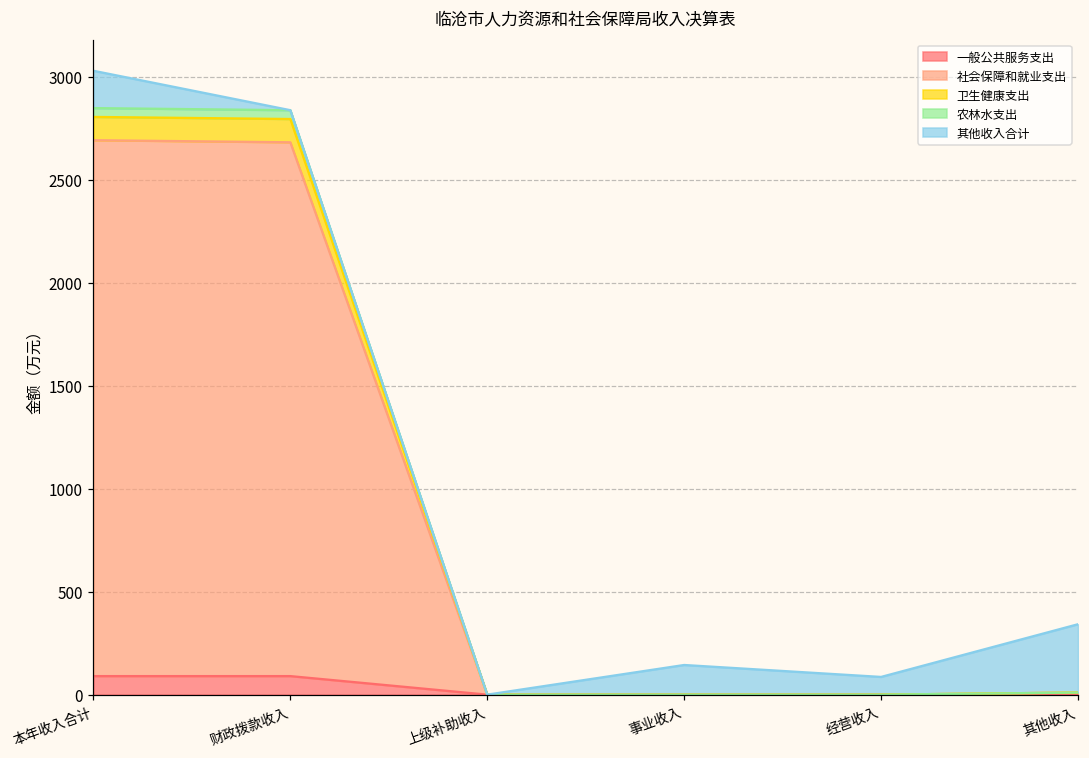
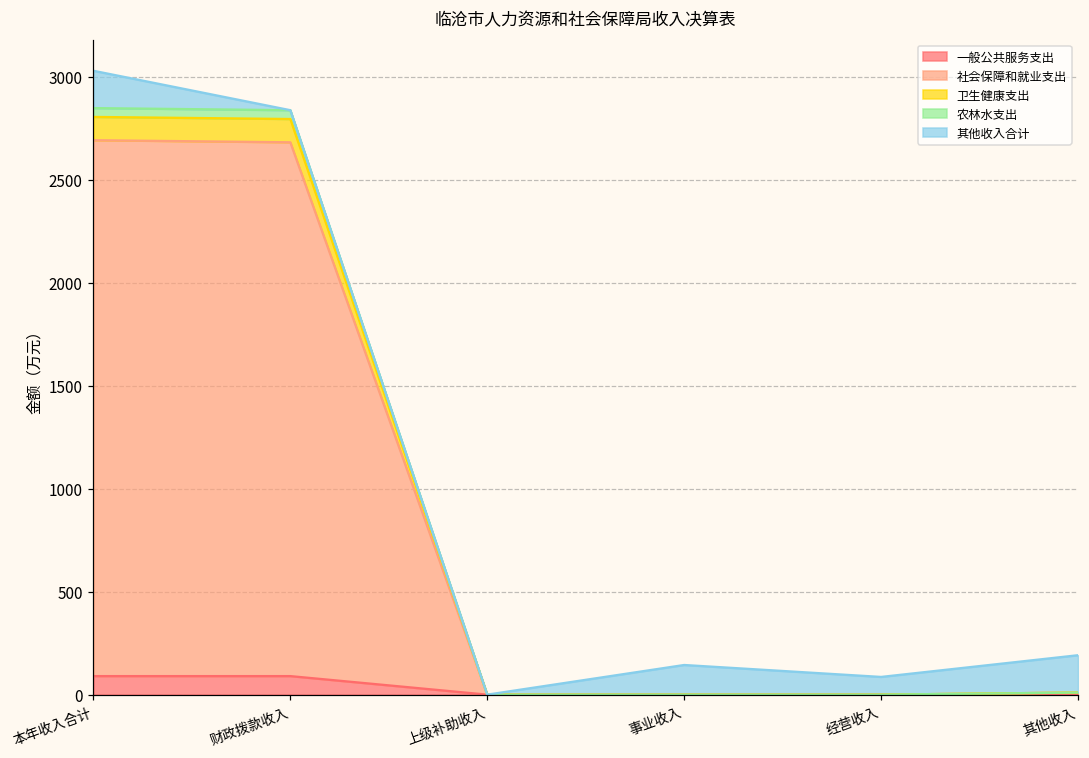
  {
    "卫生健康支出": {
      "本年收入合计": 110,
      "财政拨款收入": 110
    },
    "农林水支出": {
      "本年收入合计": 40
    },
    "其他收入合计": {
      "本年收入合计": 180,
      "事业收入": 140,
      "经营收入": 90,
-     "其他收入": 330
+     "其他收入": 180
    }
  }
